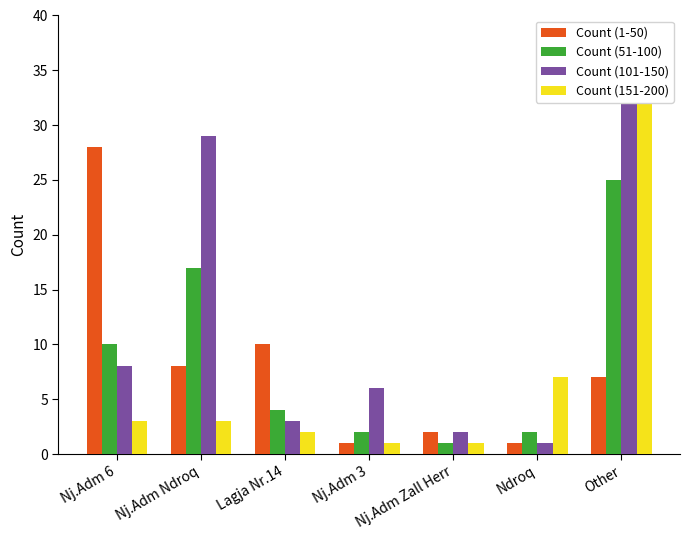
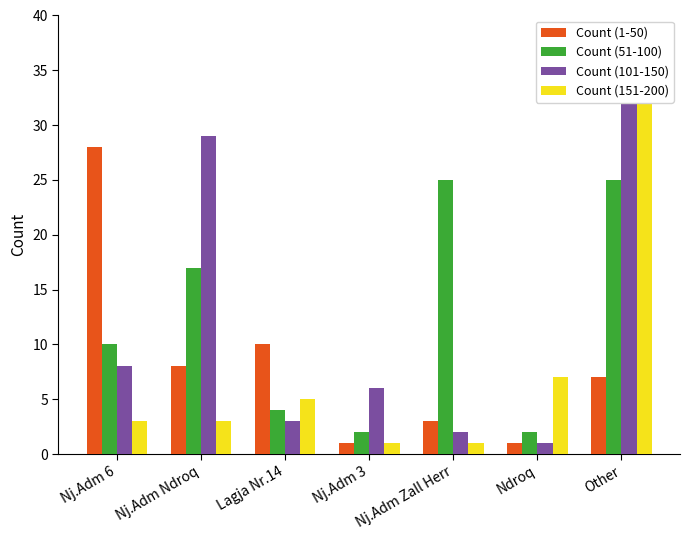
  {
    "Count (1-50)": {
      "Nj.Adm 6": 28,
      "Nj.Adm Ndroq": 8,
      "Lagja Nr.14": 10,
      "Nj.Adm 3": 1,
-     "Nj.Adm Zall Herr": 2,
+     "Nj.Adm Zall Herr": 3,
      "Ndroq": 1,
      "Other": 7
    },
    "Count (51-100)": {
      "Nj.Adm 6": 10,
      "Nj.Adm Ndroq": 17,
      "Lagja Nr.14": 4,
      "Nj.Adm 3": 2,
-     "Nj.Adm Zall Herr": 1,
+     "Nj.Adm Zall Herr": 25,
      "Ndroq": 2,
      "Other": 25
    },
    "Count (101-150)": {
      "Nj.Adm 6": 8,
      "Nj.Adm Ndroq": 29,
      "Lagja Nr.14": 3,
      "Nj.Adm 3": 6,
      "Nj.Adm Zall Herr": 2,
      "Ndroq": 1
    },
    "Count (151-200)": {
      "Nj.Adm 6": 3,
      "Nj.Adm Ndroq": 3,
-     "Lagja Nr.14": 2,
+     "Lagja Nr.14": 5,
      "Nj.Adm 3": 1,
      "Nj.Adm Zall Herr": 1,
      "Ndroq": 7
    }
  }
